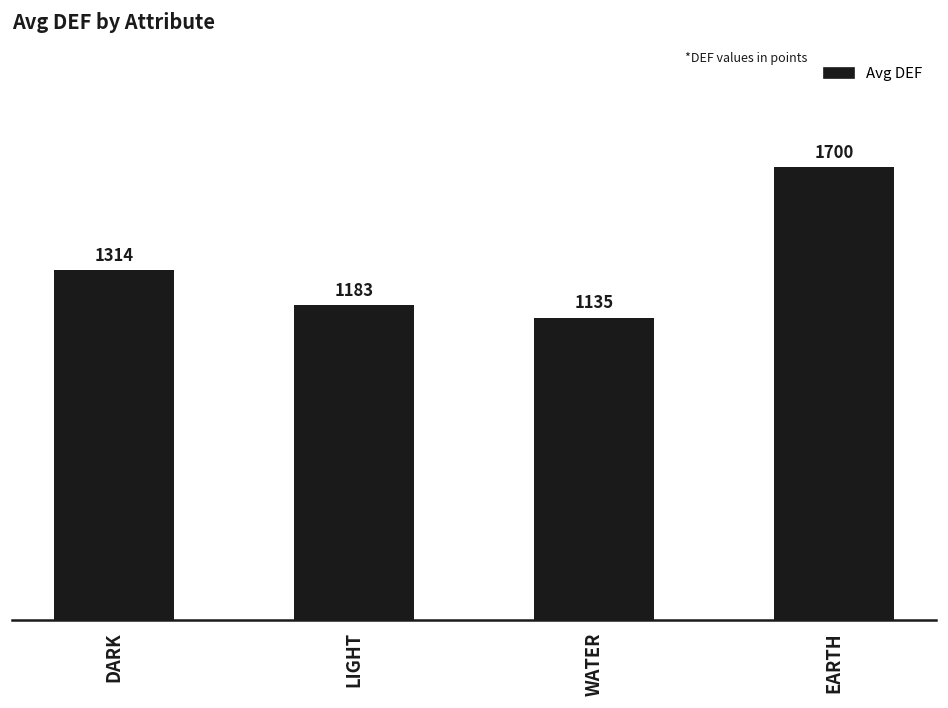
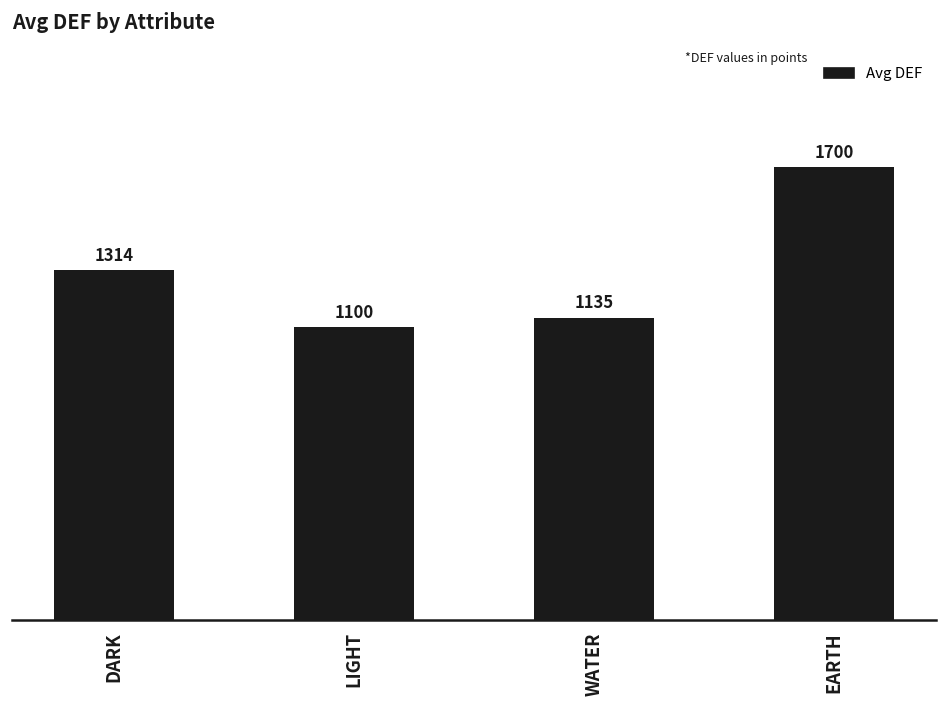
  {
    "DARK": 1314,
-   "LIGHT": 1183,
+   "LIGHT": 1100,
    "WATER": 1135,
    "EARTH": 1700
  }
